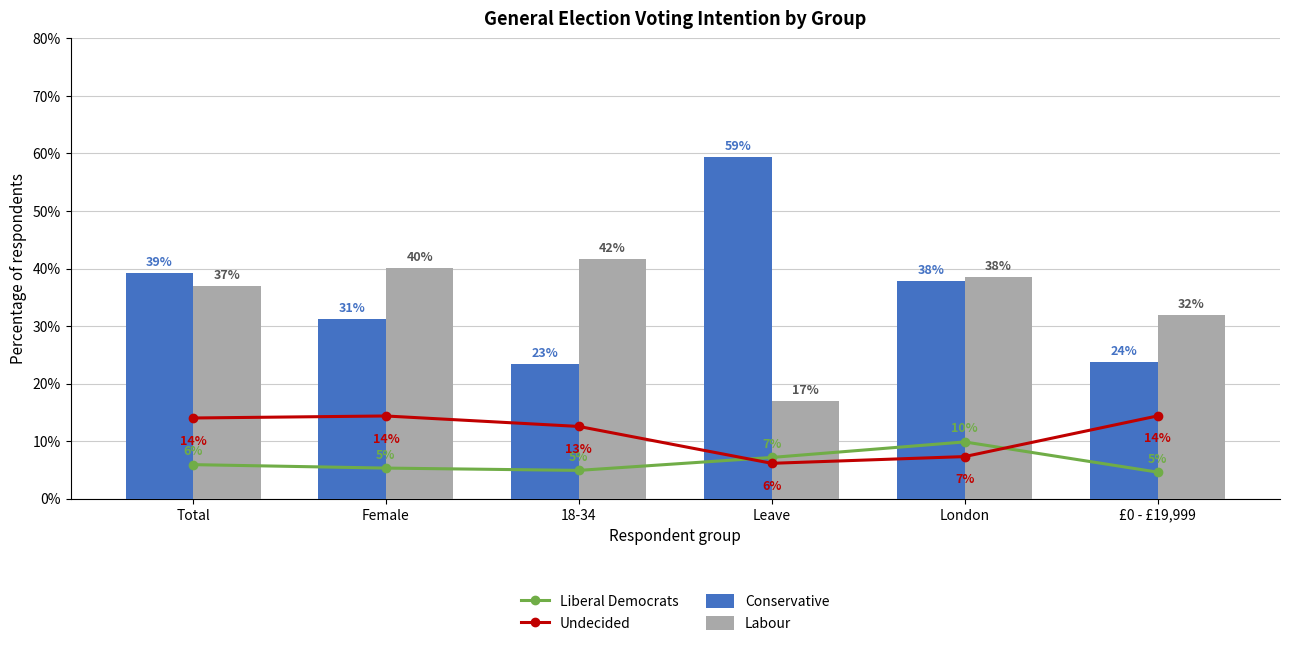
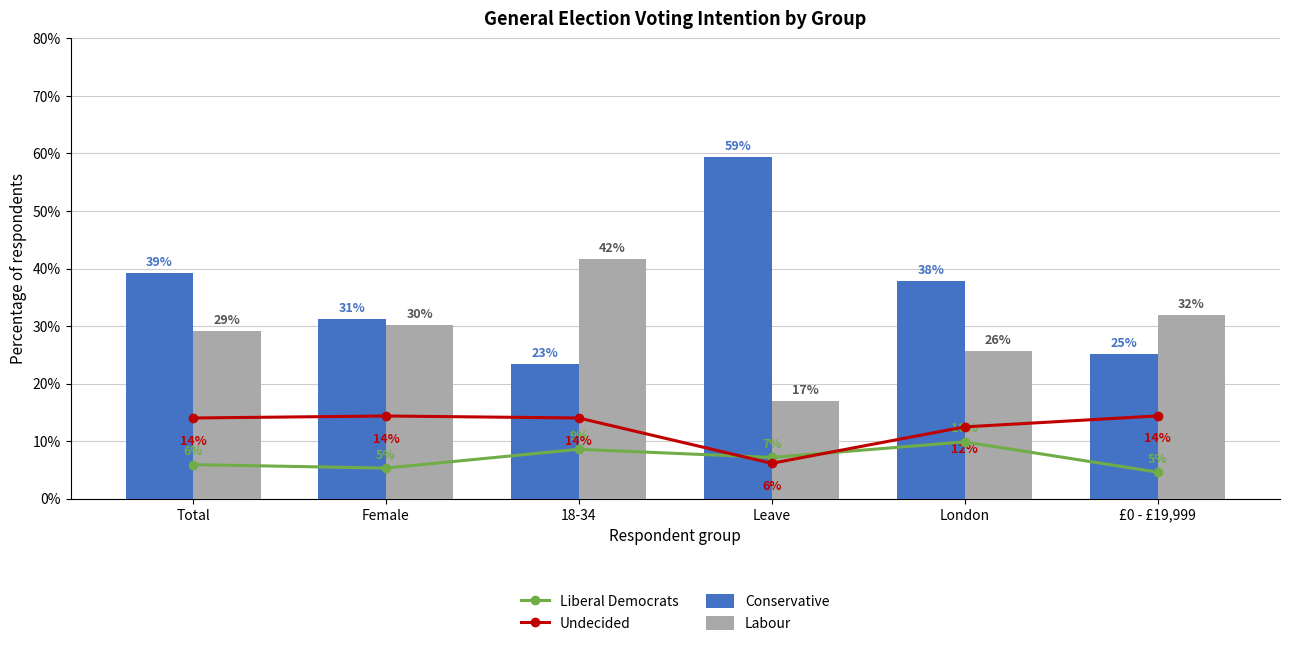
  {
    "Conservative": {
      "Total": "39%",
      "Female": "31%",
      "18-34": "23%",
      "Leave": "59%",
      "London": "38%",
-     "£0 - £19,999": "24%"
+     "£0 - £19,999": "25%"
    },
    "Liberal Democrats": {
      "Female": "5%",
-     "18-34": "5%",
+     "18-34": "9%",
      "Leave": "7%",
      "London": "10%",
      "£0 - £19,999": "5%"
    },
    "Undecided": {
      "Total": "14%",
      "Female": "14%",
-     "18-34": "13%",
+     "18-34": "14%",
      "Leave": "6%",
-     "London": "7%",
+     "London": "12%",
      "£0 - £19,999": "14%"
    },
    "Labour": {
-     "Total": "37%",
-     "Female": "40%",
+     "Total": "29%",
+     "Female": "30%",
      "18-34": "42%",
      "Leave": "17%",
-     "London": "38%",
+     "London": "26%",
      "£0 - £19,999": "32%"
    }
  }
